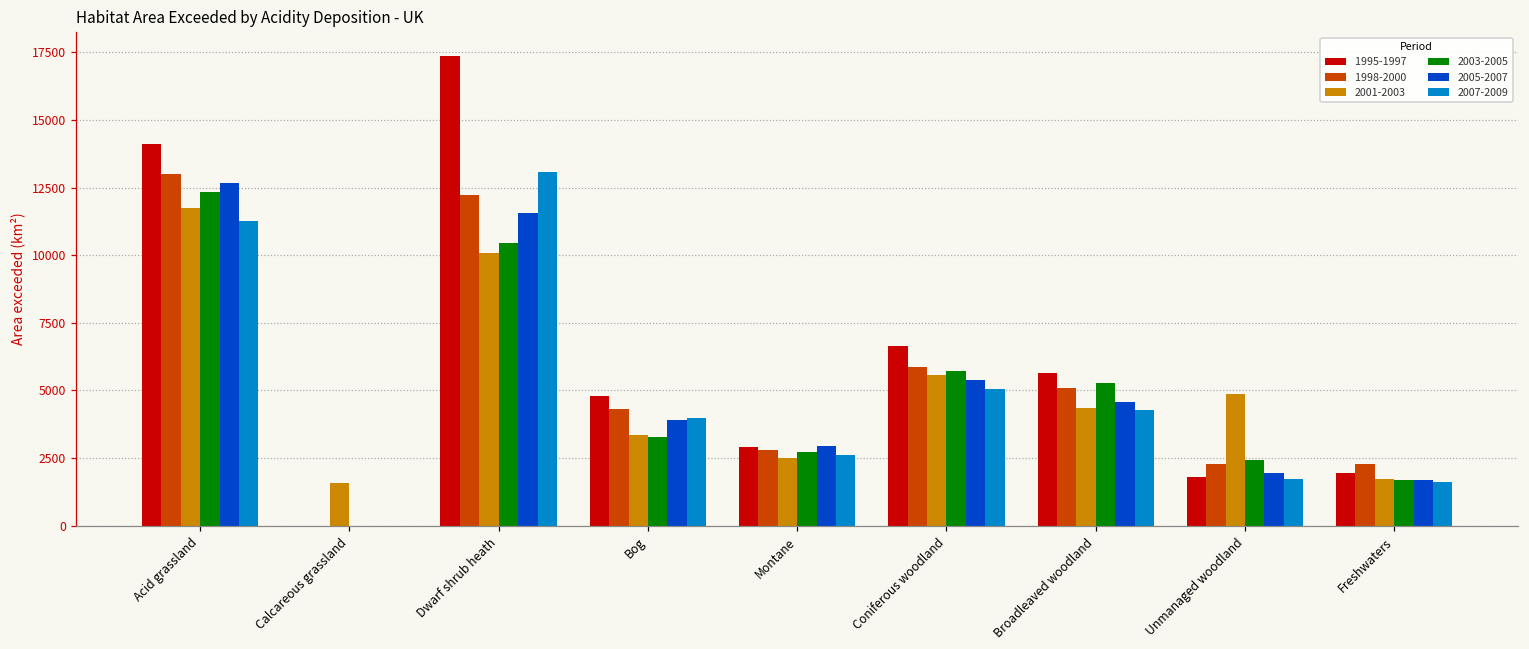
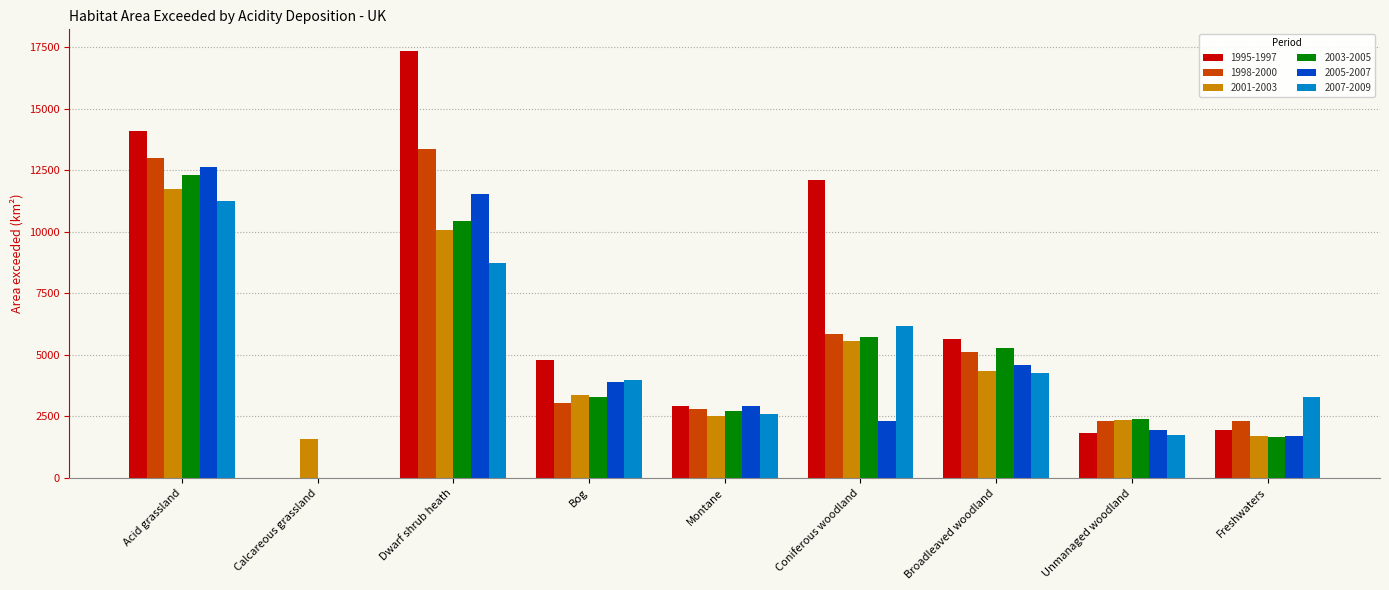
  {
    "1995-1997": {
      "Acid grassland": 14100,
      "Calcareous grassland": 0,
      "Dwarf shrub heath": 17400,
      "Bog": 4800,
      "Montane": 2900,
-     "Coniferous woodland": 6600,
+     "Coniferous woodland": 12100,
      "Broadleaved woodland": 5600,
      "Unmanaged woodland": 1800,
      "Freshwaters": 2000
    },
    "1998-2000": {
      "Acid grassland": 13000,
      "Calcareous grassland": 0,
-     "Dwarf shrub heath": 12200,
-     "Bog": 4300,
+     "Dwarf shrub heath": 13400,
+     "Bog": 3100,
      "Montane": 2800,
      "Coniferous woodland": 5900,
      "Broadleaved woodland": 5100,
      "Unmanaged woodland": 2300,
      "Freshwaters": 2300
    },
    "2001-2003": {
      "Acid grassland": 11700,
      "Calcareous grassland": 1600,
      "Dwarf shrub heath": 10100,
      "Bog": 3400,
      "Montane": 2500,
      "Coniferous woodland": 5600,
      "Broadleaved woodland": 4300,
-     "Unmanaged woodland": 4900,
+     "Unmanaged woodland": 2300,
      "Freshwaters": 1700
    },
    "2003-2005": {
      "Acid grassland": 12300,
      "Calcareous grassland": 0,
      "Dwarf shrub heath": 10500,
      "Bog": 3300,
      "Montane": 2700,
      "Coniferous woodland": 5700,
      "Broadleaved woodland": 5300,
      "Unmanaged woodland": 2400,
      "Freshwaters": 1700
    },
    "2005-2007": {
      "Acid grassland": 12700,
      "Calcareous grassland": 0,
      "Dwarf shrub heath": 11600,
      "Bog": 3900,
      "Montane": 2900,
-     "Coniferous woodland": 5400,
+     "Coniferous woodland": 2300,
      "Broadleaved woodland": 4600,
      "Unmanaged woodland": 1900,
      "Freshwaters": 1700
    },
    "2007-2009": {
      "Acid grassland": 11200,
      "Calcareous grassland": 0,
-     "Dwarf shrub heath": 13100,
+     "Dwarf shrub heath": 8800,
      "Bog": 4000,
      "Montane": 2600,
-     "Coniferous woodland": 5100,
+     "Coniferous woodland": 6200,
      "Broadleaved woodland": 4300,
      "Unmanaged woodland": 1700,
-     "Freshwaters": 1600
+     "Freshwaters": 3300
    }
  }
